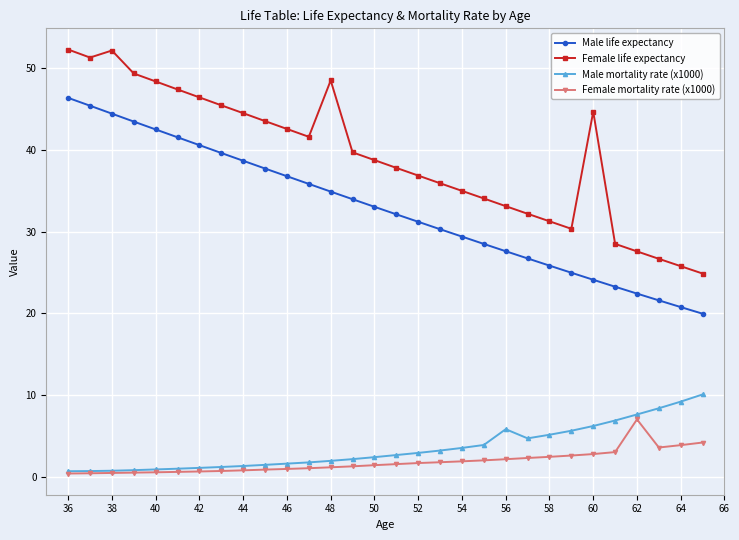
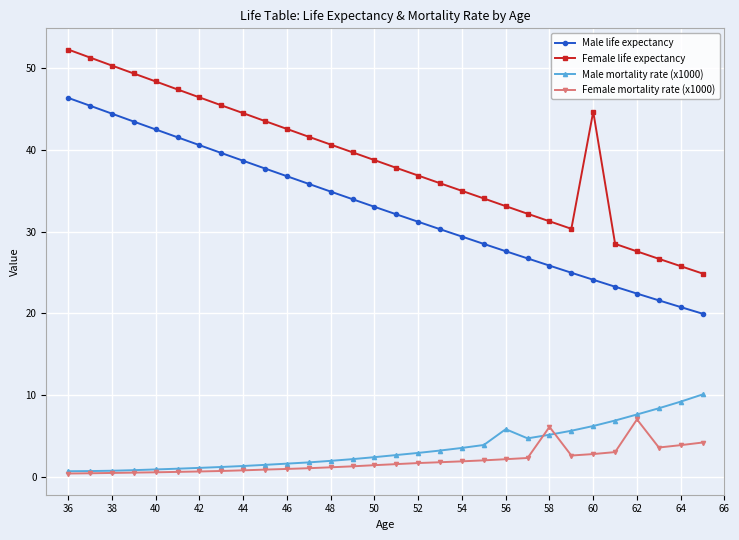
  {
    "Male life expectancy": {
      "36": 46,
      "38": 44,
      "40": 43,
      "42": 41,
      "44": 39,
      "46": 37,
      "48": 35,
      "50": 33,
      "52": 31,
      "54": 29,
      "56": 28,
      "58": 26,
      "60": 24,
      "62": 22,
      "64": 21
    },
    "Female life expectancy": {
      "36": 52,
-     "38": 52,
+     "38": 50,
      "40": 48,
      "42": 46,
      "44": 44,
      "46": 43,
-     "48": 48,
+     "48": 41,
      "50": 39,
      "52": 37,
      "54": 35,
      "56": 33,
      "58": 31,
      "60": 45,
      "62": 28,
      "64": 26
    },
    "Male mortality rate (x1000)": {
      "40": 1,
      "42": 1,
      "44": 1,
      "46": 2,
      "48": 2,
      "50": 2,
      "52": 3,
      "54": 4,
      "56": 6,
      "58": 5,
      "60": 6,
      "62": 8,
      "64": 9
    },
    "Female mortality rate (x1000)": {
      "40": 1,
      "42": 1,
      "44": 1,
      "46": 1,
      "48": 1,
      "50": 1,
      "52": 2,
      "54": 2,
      "56": 2,
-     "58": 2,
+     "58": 6,
      "60": 3,
      "62": 7,
      "64": 4
    }
  }
